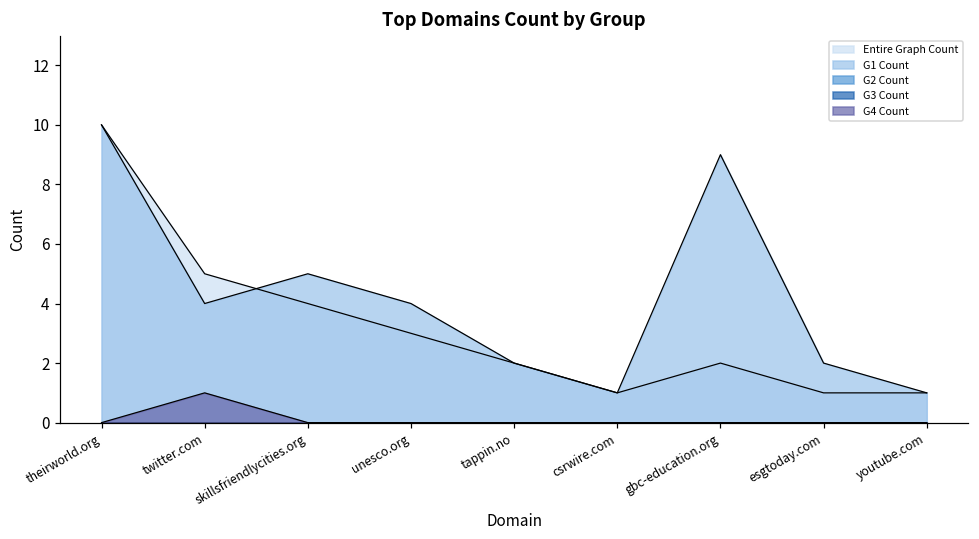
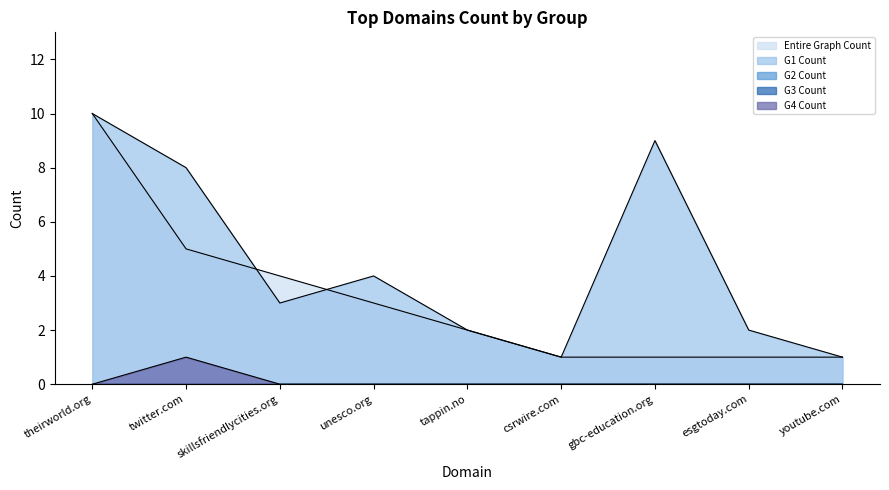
  {
    "Entire Graph Count": {
      "twitter.com": 5,
      "skillsfriendlycities.org": 4,
      "unesco.org": 3,
-     "gbc-education.org": 2,
+     "gbc-education.org": 1,
      "esgtoday.com": 1
    },
    "G1 Count": {
-     "twitter.com": 4,
-     "skillsfriendlycities.org": 5,
+     "twitter.com": 8,
+     "skillsfriendlycities.org": 3,
      "unesco.org": 4,
      "gbc-education.org": 9,
      "esgtoday.com": 2
    },
    "G3 Count": {
      "twitter.com": 0
    },
    "G4 Count": {
      "twitter.com": 1
    }
  }
